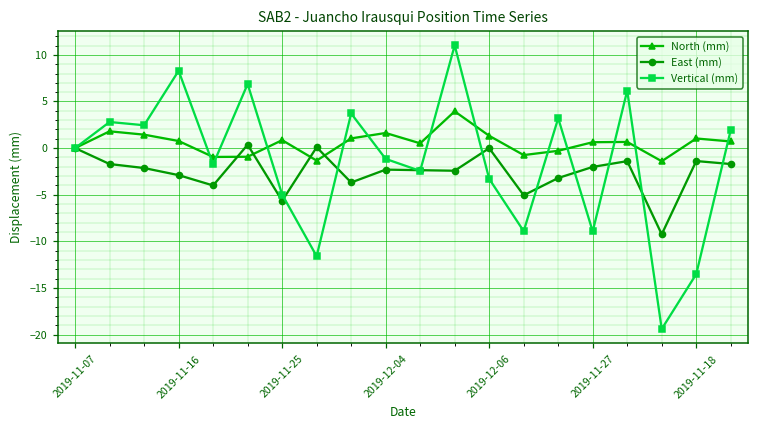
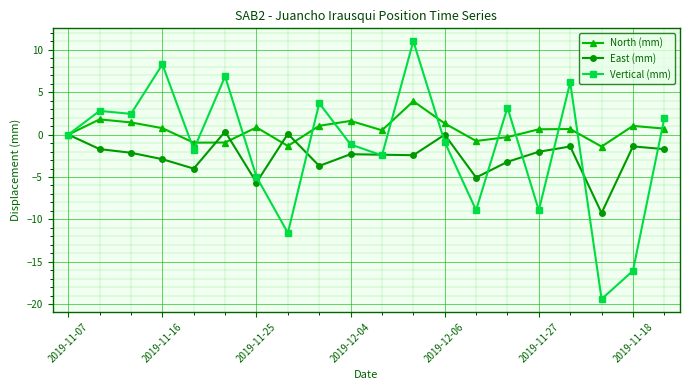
  {
    "Vertical (mm)": {
      "2019-11-16": 8,
      "2019-11-25": -5,
      "2019-12-04": -1,
-     "2019-12-06": -3,
+     "2019-12-06": -1,
      "2019-11-27": -9,
-     "2019-11-18": -14
+     "2019-11-18": -16
    }
  }
